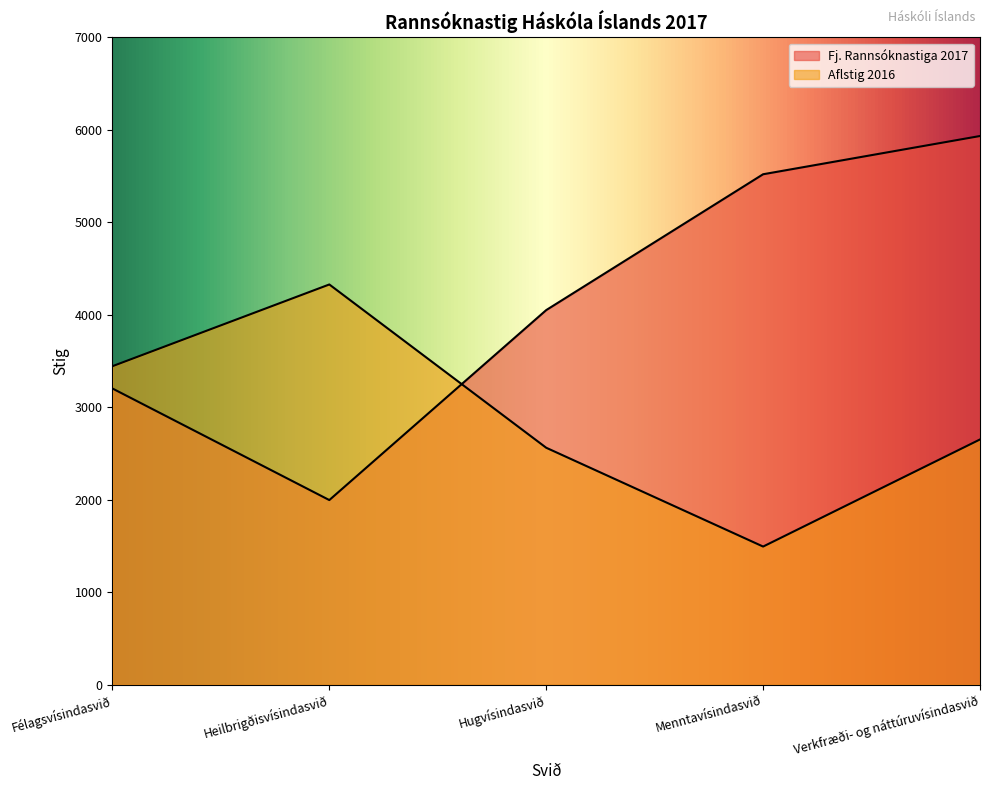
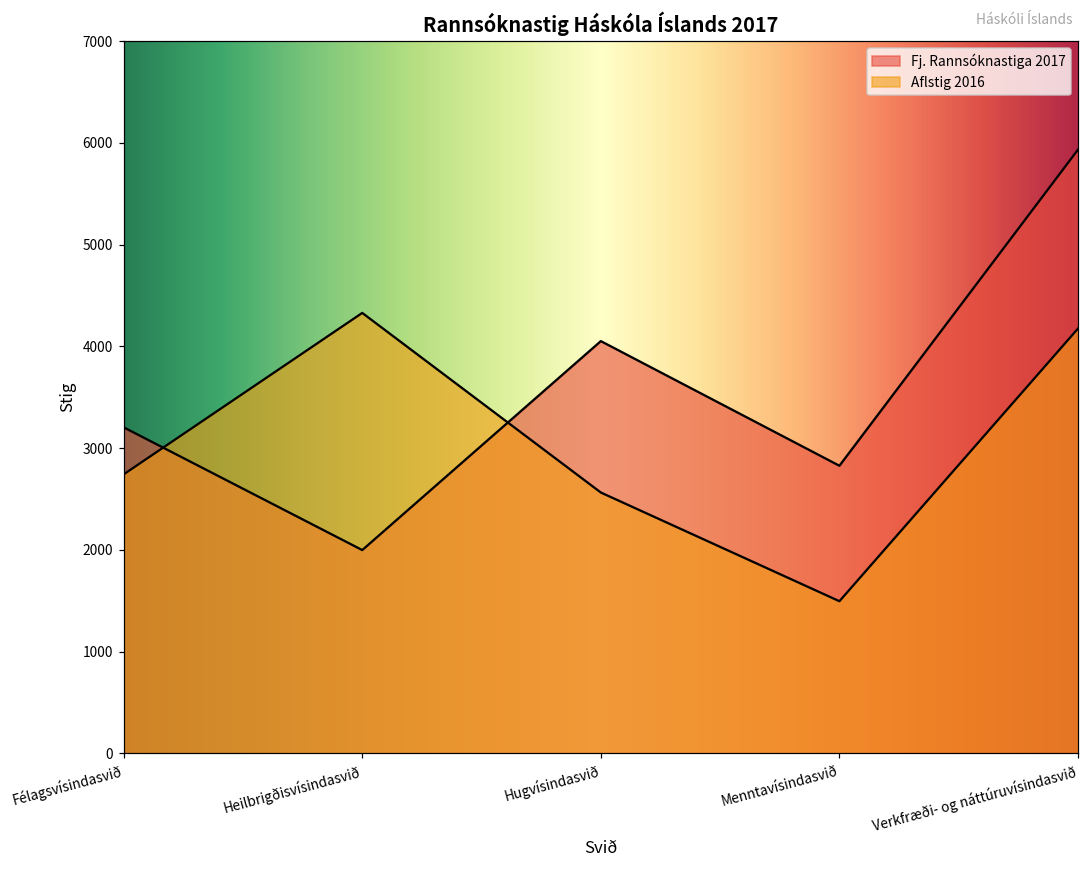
  {
    "Fj. Rannsóknastiga 2017": {
      "Félagsvísindasvið": 3200,
      "Heilbrigðisvísindasvið": 2000,
      "Hugvísindasvið": 4100,
-     "Menntavísindasvið": 5500,
+     "Menntavísindasvið": 2800,
      "Verkfræði- og náttúruvísindasvið": 5900
    },
    "Aflstig 2016": {
-     "Félagsvísindasvið": 3400,
+     "Félagsvísindasvið": 2700,
      "Heilbrigðisvísindasvið": 4300,
      "Hugvísindasvið": 2600,
      "Menntavísindasvið": 1500,
-     "Verkfræði- og náttúruvísindasvið": 2700
+     "Verkfræði- og náttúruvísindasvið": 4200
    }
  }
